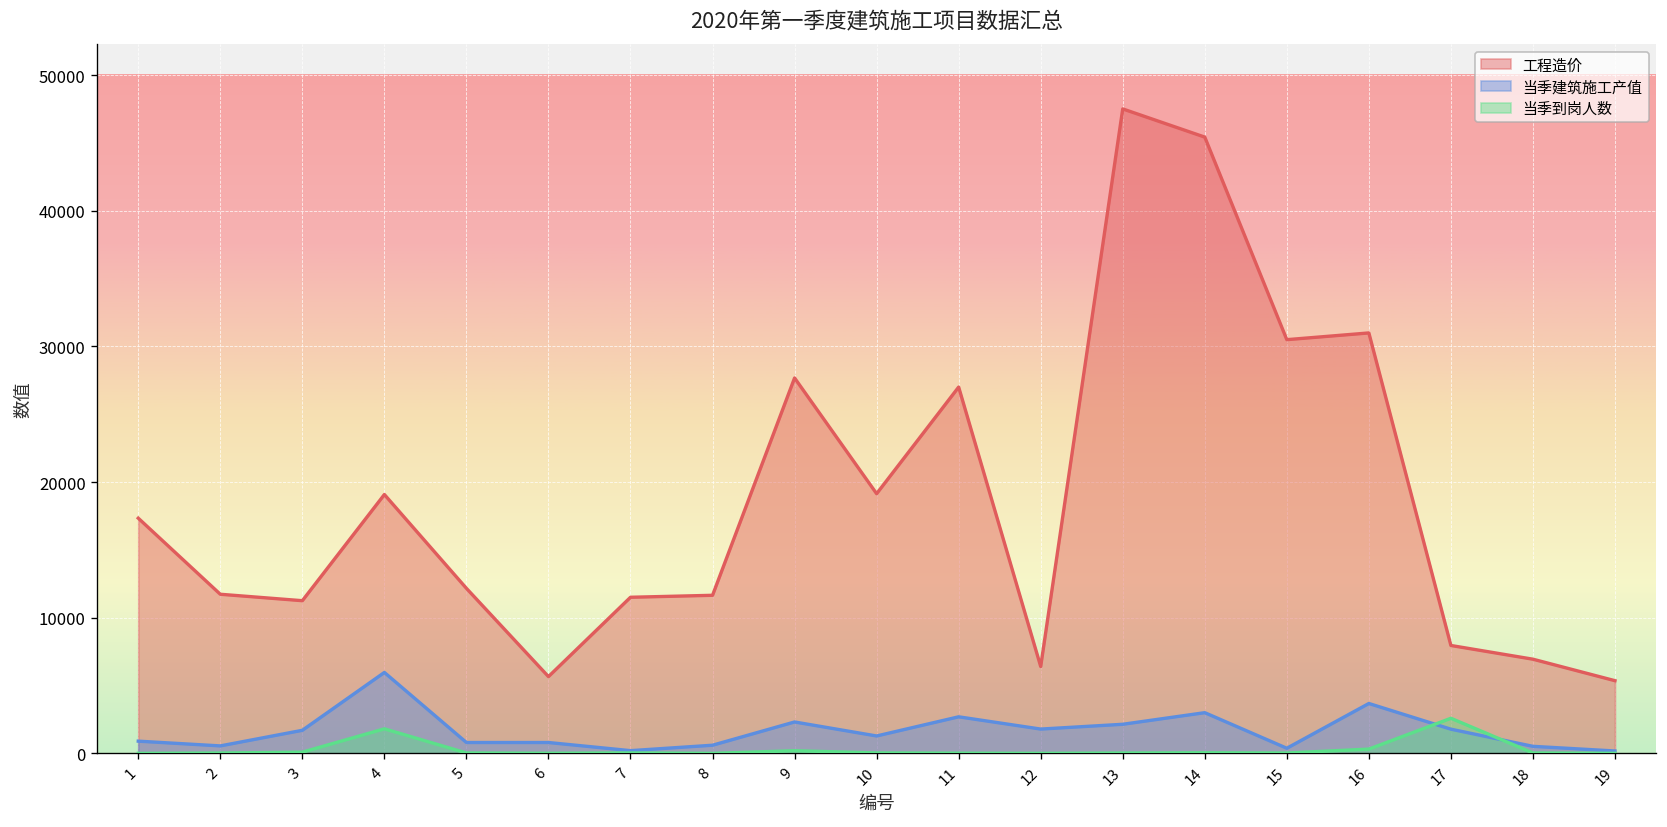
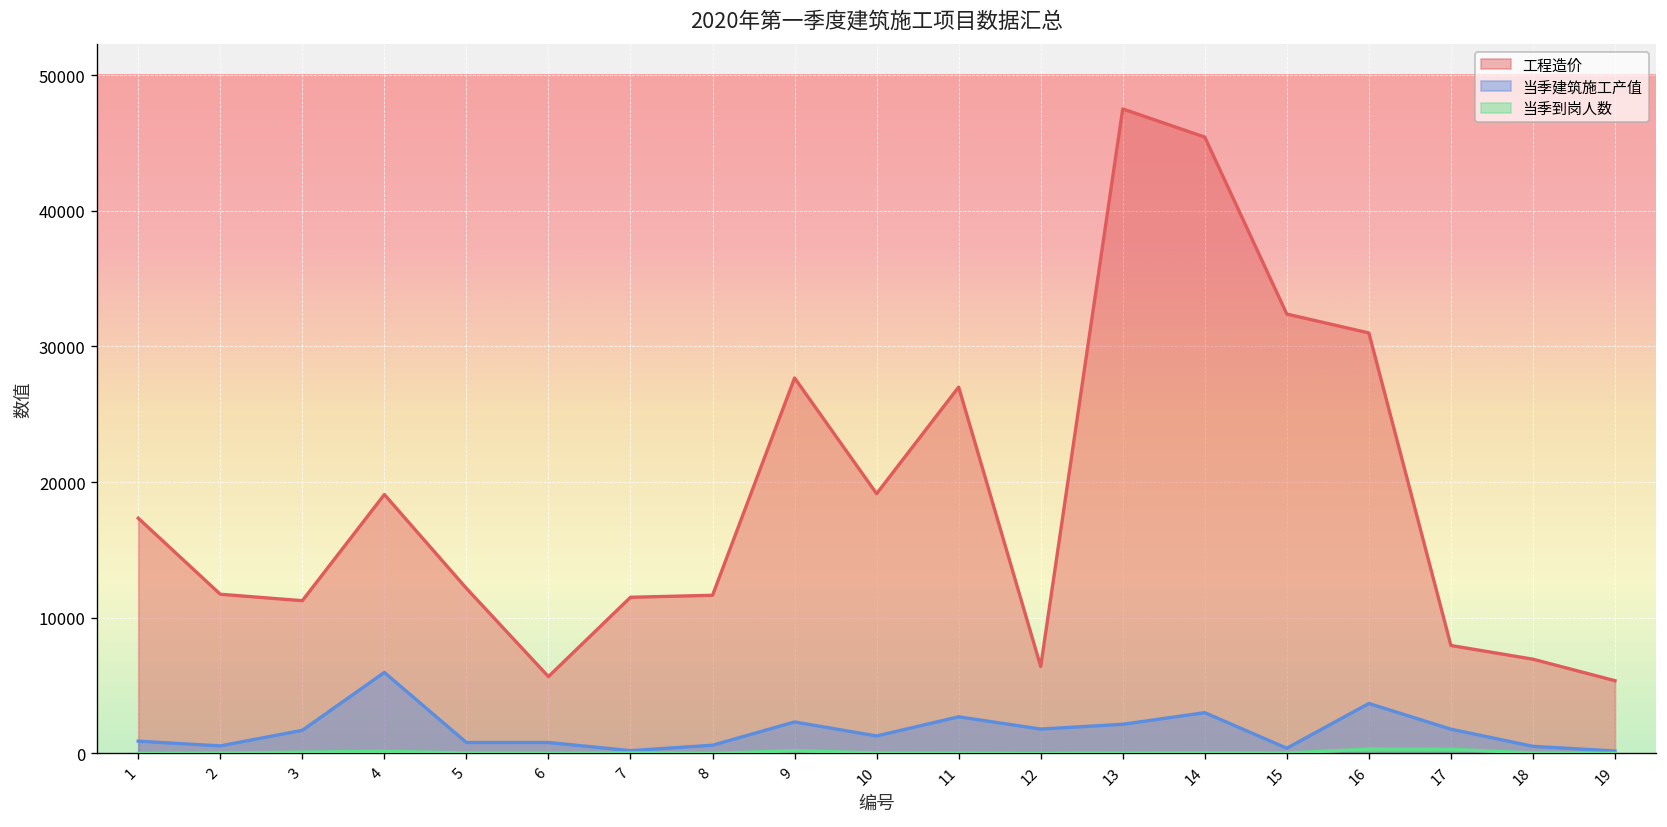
  {
    "工程造价": {
      "1": 17300,
      "2": 11700,
      "3": 11300,
      "4": 19100,
      "5": 12200,
      "6": 5700,
      "7": 11500,
      "8": 11700,
      "9": 27700,
      "10": 19100,
      "11": 27000,
      "12": 6400,
      "13": 47500,
      "14": 45400,
-     "15": 30500,
+     "15": 32400,
      "16": 31000,
      "17": 8000,
      "18": 6900,
      "19": 5400
    },
    "当季建筑施工产值": {
      "1": 900,
      "2": 600,
      "3": 1700,
      "4": 6000,
      "5": 800,
      "6": 800,
      "8": 600,
      "9": 2300,
      "10": 1300,
      "11": 2700,
      "12": 1800,
      "13": 2100,
      "14": 3000,
      "15": 400,
      "16": 3700,
      "17": 1800,
      "18": 500
    },
    "当季到岗人数": {
      "1": 0,
      "2": 0,
      "3": 100,
-     "4": 1800,
+     "4": 200,
      "5": 0,
      "6": 0,
      "8": 0,
      "9": 200,
      "10": 0,
      "11": 0,
      "12": 0,
      "13": 0,
      "14": 0,
      "15": 0,
      "16": 300,
-     "17": 2600,
+     "17": 300,
      "18": 0
    }
  }
